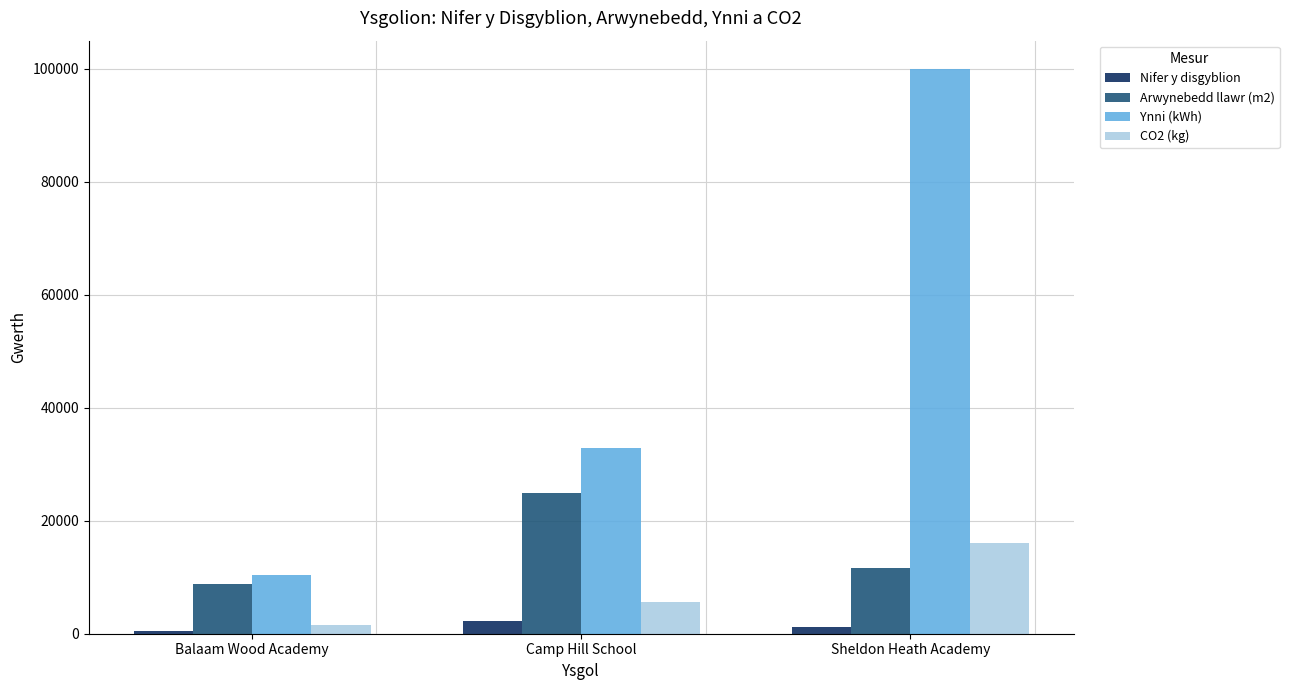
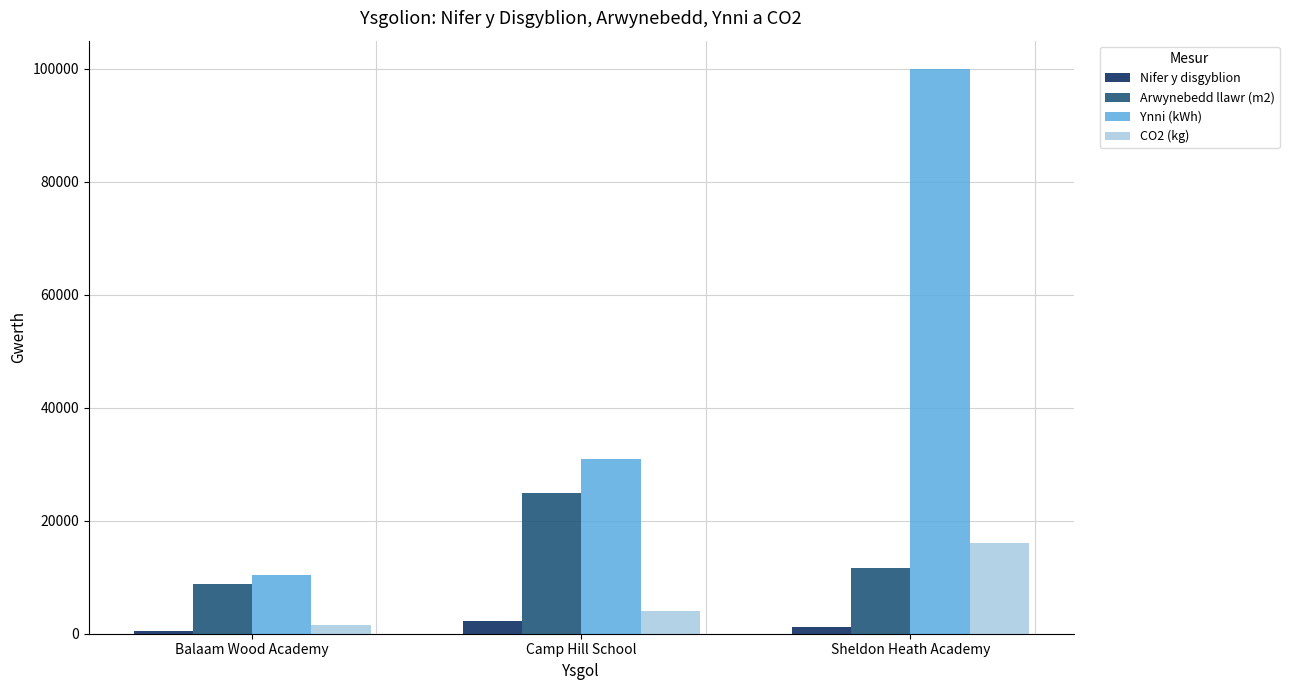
  {
    "Ynni (kWh)": {
      "Balaam Wood Academy": 10000,
-     "Camp Hill School": 33000,
+     "Camp Hill School": 31000,
      "Sheldon Heath Academy": 100000
    },
    "CO2 (kg)": {
      "Balaam Wood Academy": 2000,
-     "Camp Hill School": 6000,
+     "Camp Hill School": 4000,
      "Sheldon Heath Academy": 16000
    }
  }
